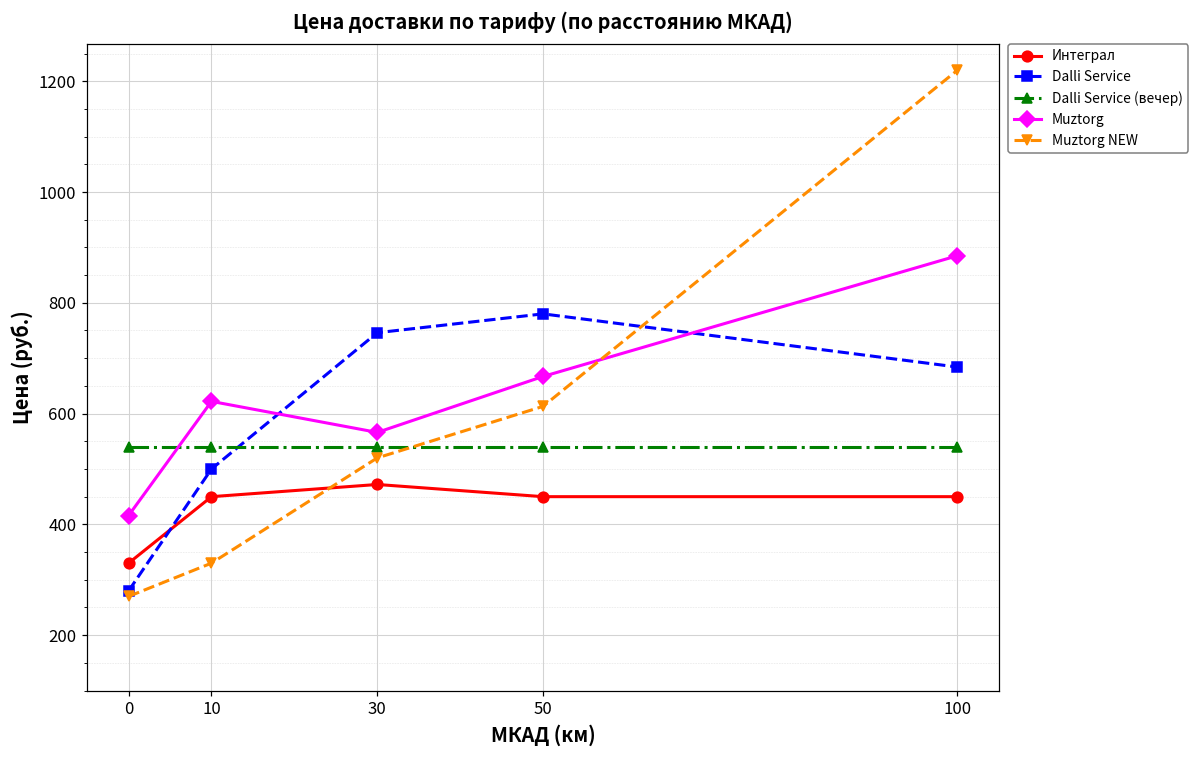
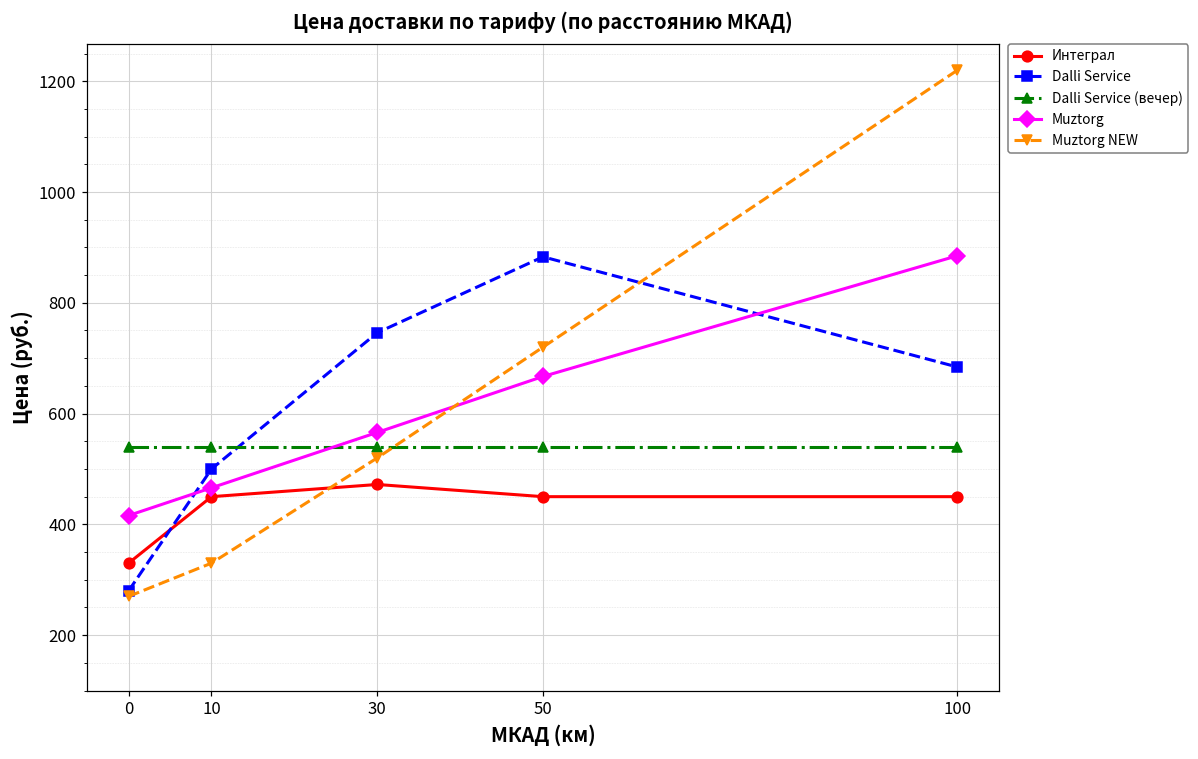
  {
    "Интеграл": {
      "0": 330,
      "10": 450,
      "30": 470,
      "50": 450,
      "100": 450
    },
    "Dalli Service": {
      "0": 280,
      "10": 500,
      "30": 750,
-     "50": 780,
+     "50": 880,
      "100": 680
    },
    "Dalli Service (вечер)": {
      "0": 540,
      "10": 540,
      "30": 540,
      "50": 540,
      "100": 540
    },
    "Muztorg": {
      "0": 420,
-     "10": 620,
+     "10": 470,
      "30": 570,
      "50": 670,
      "100": 890
    },
    "Muztorg NEW": {
      "0": 270,
      "10": 330,
      "30": 520,
-     "50": 610,
+     "50": 720,
      "100": 1220
    }
  }
